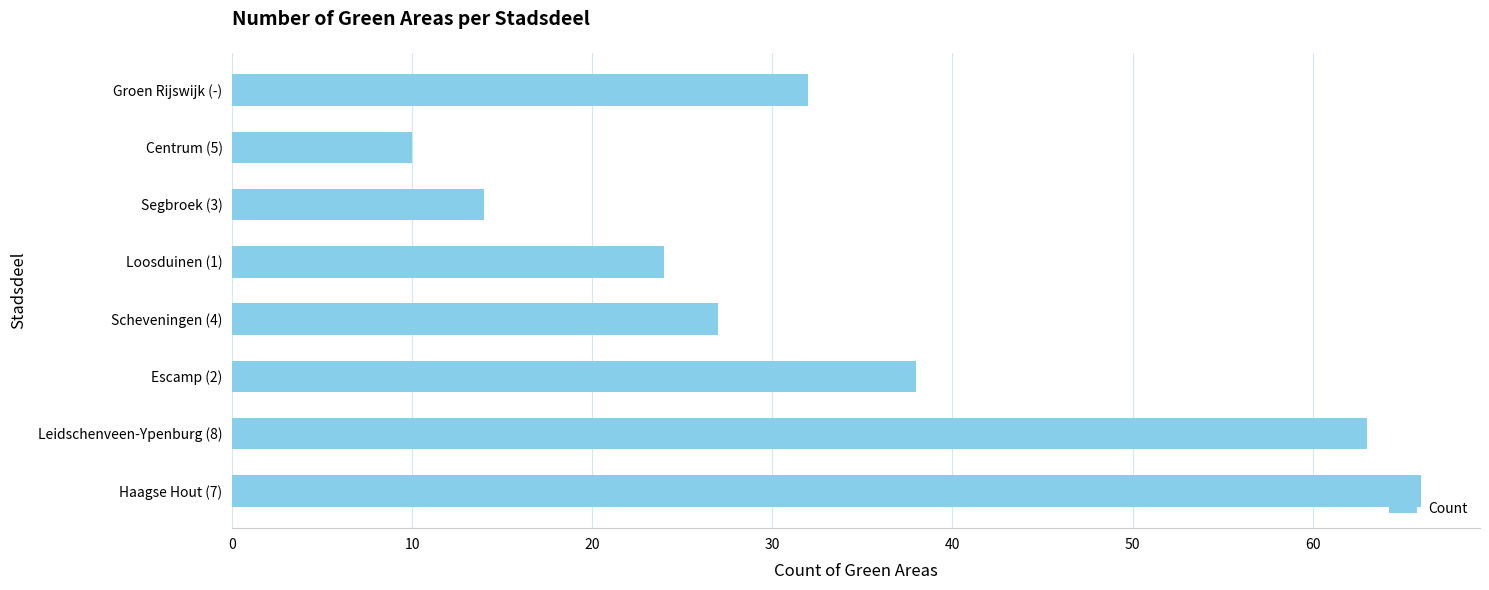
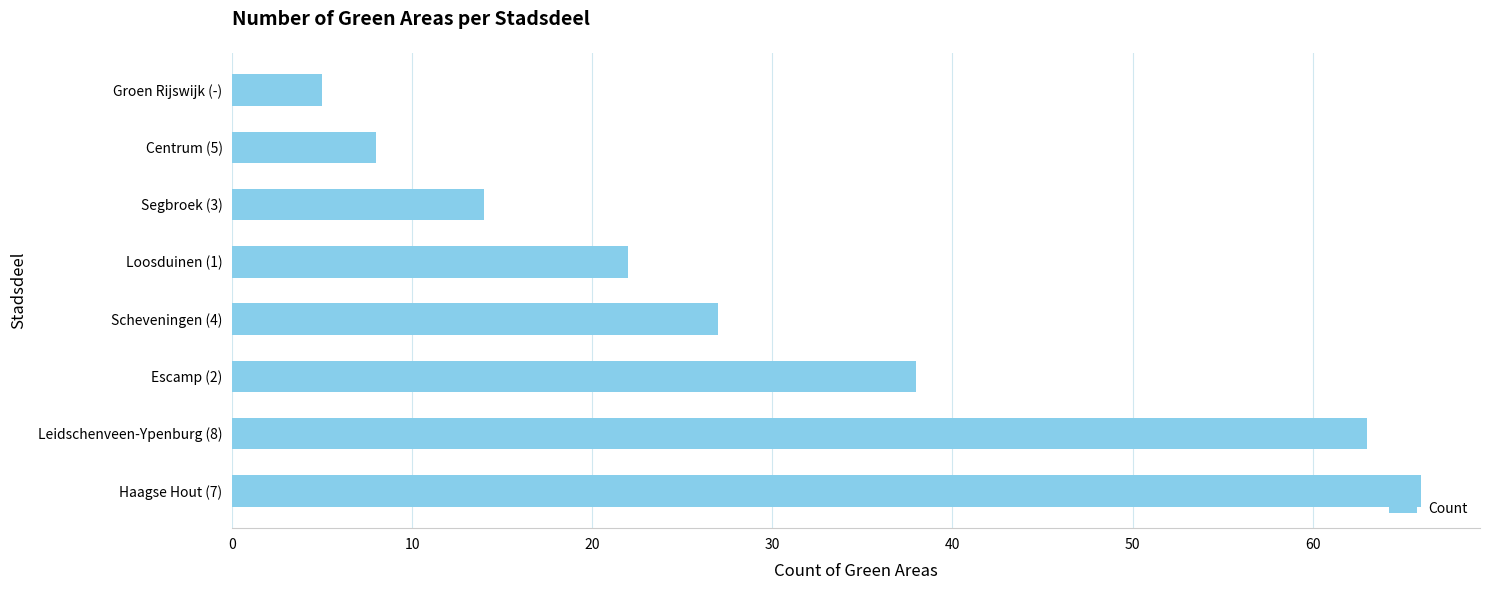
  {
-   "Groen Rijswijk (-)": 32,
-   "Centrum (5)": 10,
+   "Groen Rijswijk (-)": 5,
+   "Centrum (5)": 8,
    "Segbroek (3)": 14,
-   "Loosduinen (1)": 24,
+   "Loosduinen (1)": 22,
    "Scheveningen (4)": 27,
    "Escamp (2)": 38,
    "Leidschenveen-Ypenburg (8)": 63,
    "Haagse Hout (7)": 66
  }
